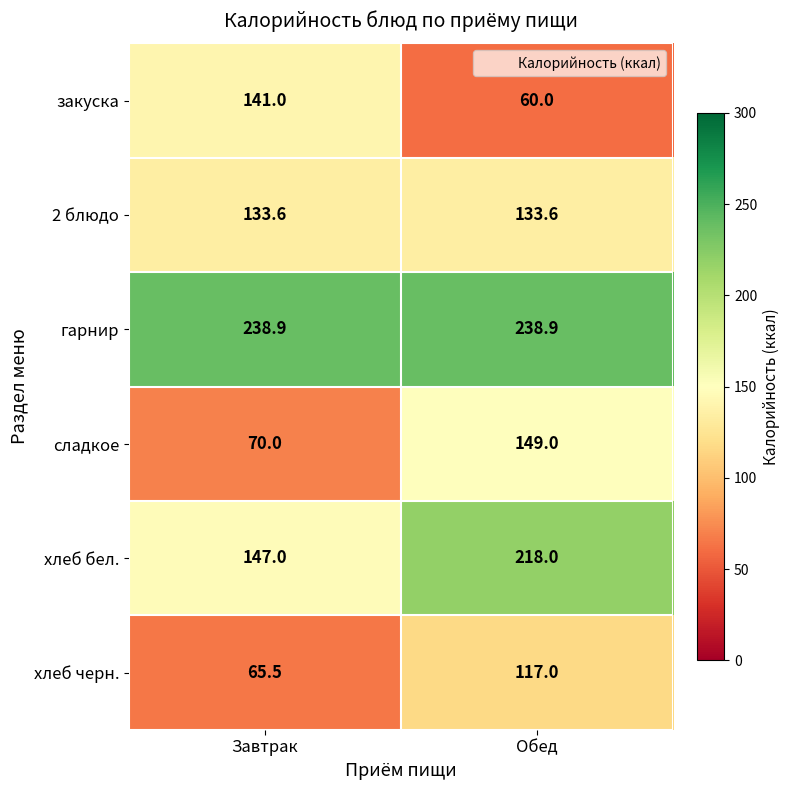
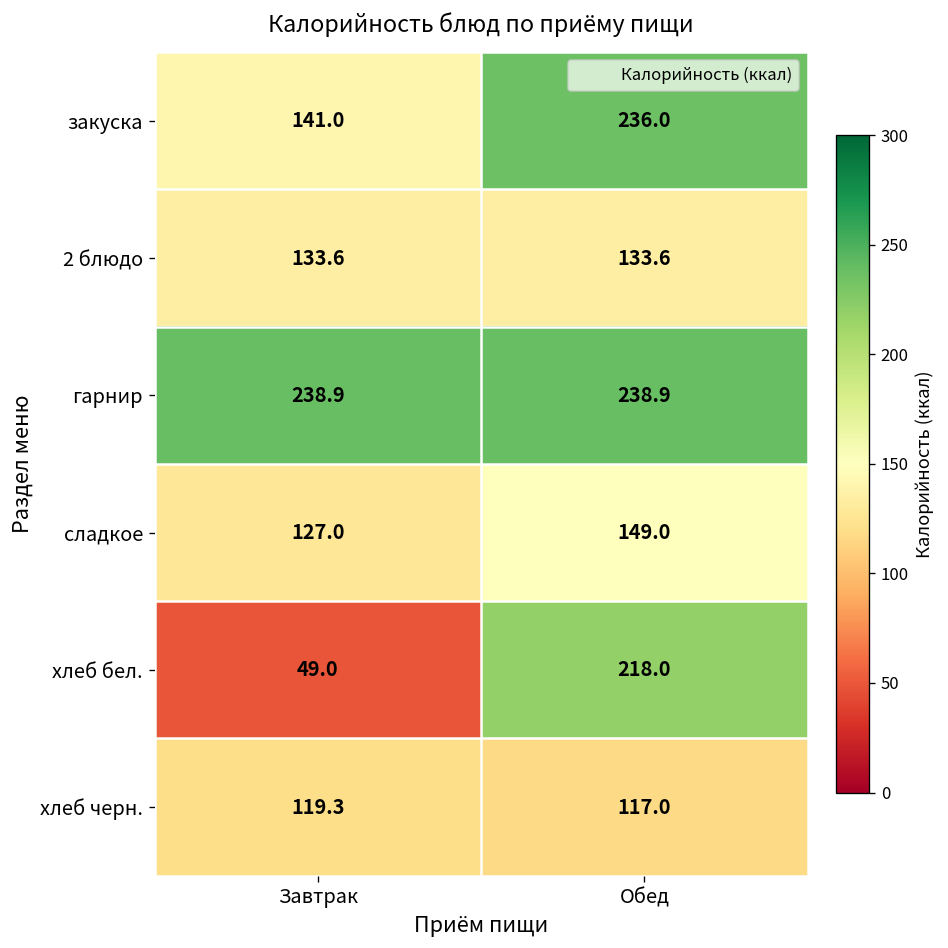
  {
    "закуска": {
      "Завтрак": 141.0,
-     "Обед": 60.0
+     "Обед": 236.0
    },
    "2 блюдо": {
      "Завтрак": 133.6,
      "Обед": 133.6
    },
    "гарнир": {
      "Завтрак": 238.9,
      "Обед": 238.9
    },
    "сладкое": {
-     "Завтрак": 70.0,
+     "Завтрак": 127.0,
      "Обед": 149.0
    },
    "хлеб бел.": {
-     "Завтрак": 147.0,
+     "Завтрак": 49.0,
      "Обед": 218.0
    },
    "хлеб черн.": {
-     "Завтрак": 65.5,
+     "Завтрак": 119.3,
      "Обед": 117.0
    }
  }
